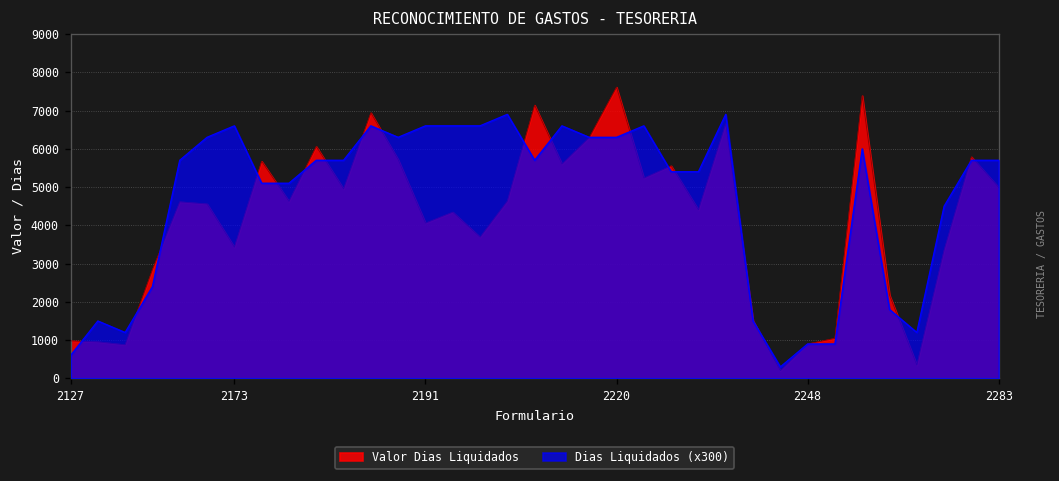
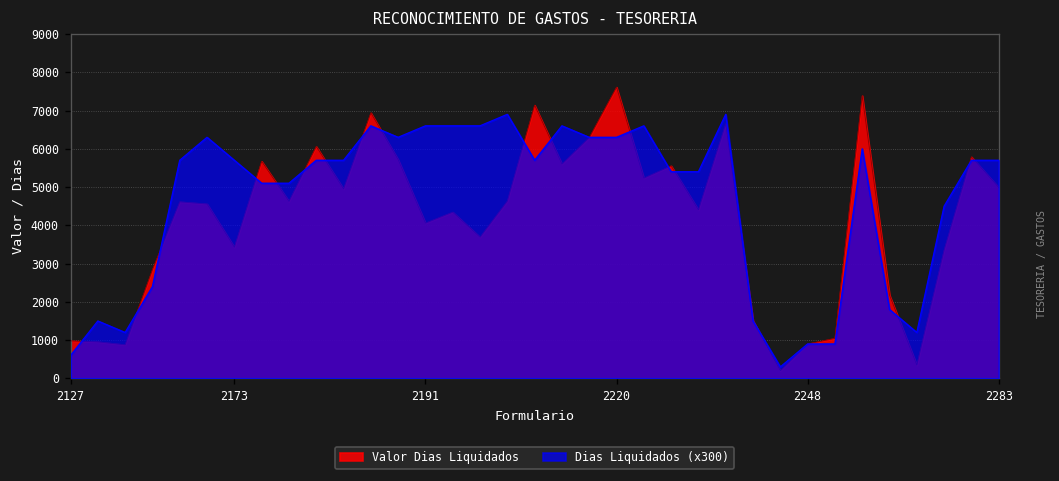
  {
    "Valor Dias Liquidados": {
      "2127": 1000,
      "2173": 3400,
      "2191": 4100,
      "2220": 7600,
      "2283": 5000
    },
    "Dias Liquidados (x300)": {
      "2127": 600,
-     "2173": 6600,
+     "2173": 5700,
      "2191": 6600,
      "2220": 6300,
      "2283": 5700
    }
  }
